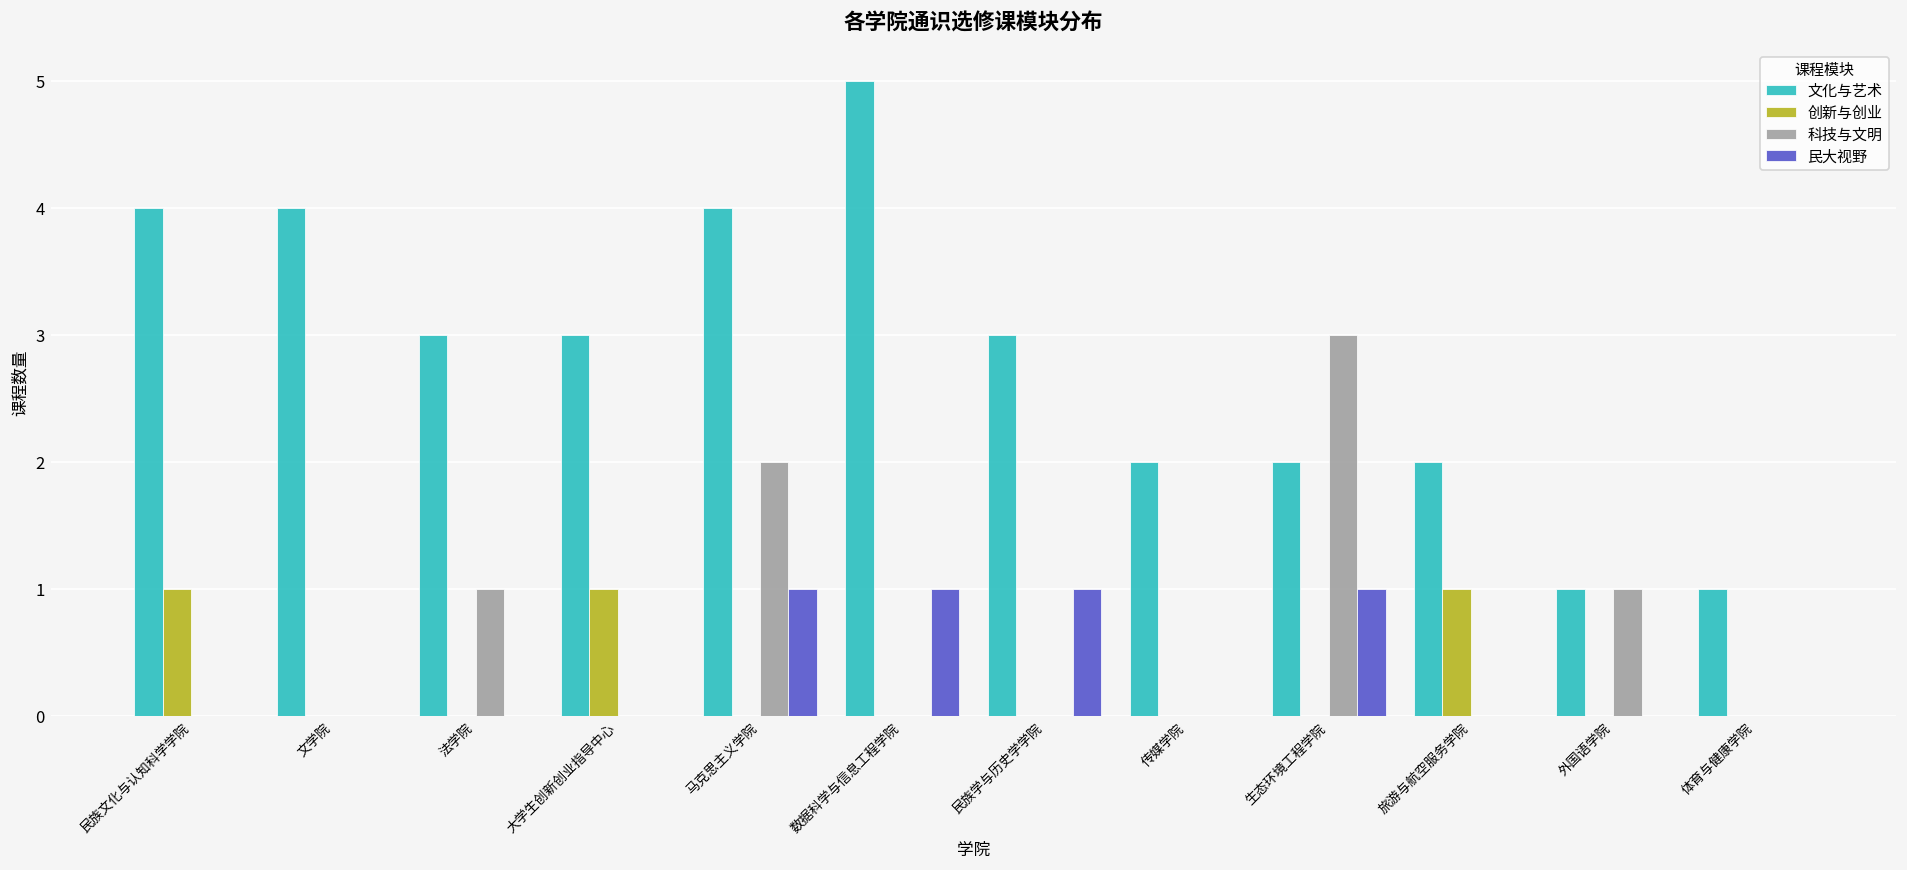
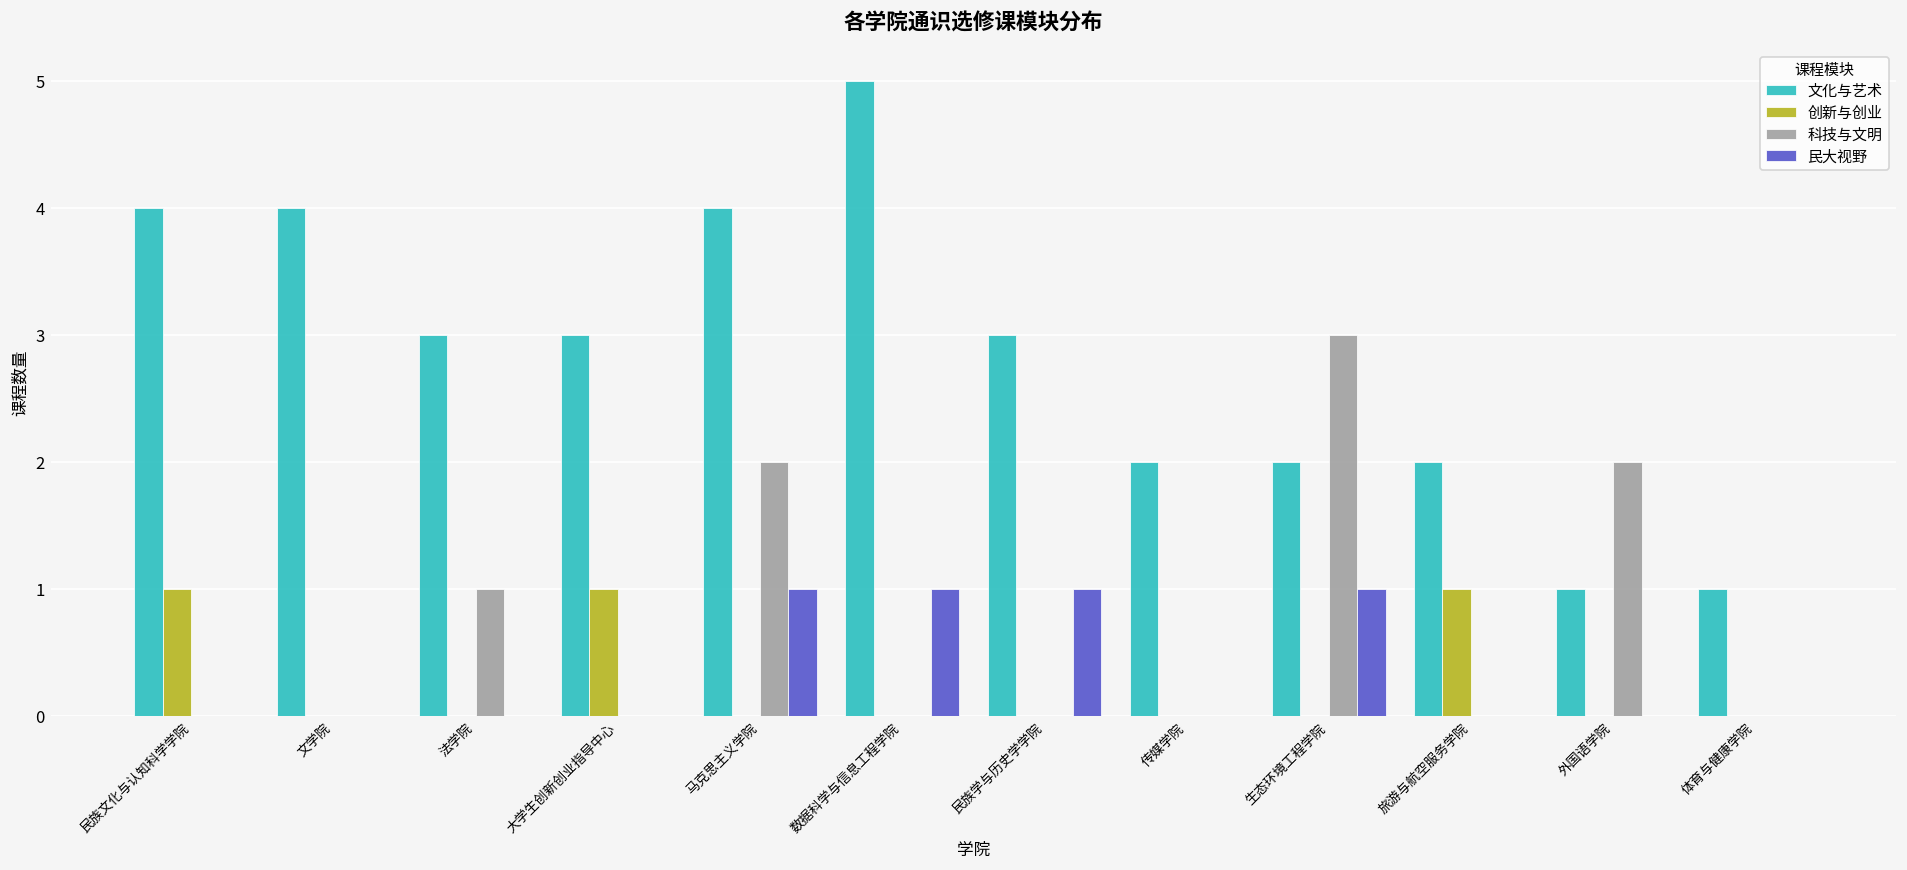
  {
    "文化与艺术": {
      "民族文化与认知科学学院": 4,
      "文学院": 4,
      "法学院": 3,
      "大学生创新创业指导中心": 3,
      "马克思主义学院": 4,
      "数据科学与信息工程学院": 5,
      "民族学与历史学学院": 3,
      "传媒学院": 2,
      "生态环境工程学院": 2,
      "旅游与航空服务学院": 2,
      "外国语学院": 1,
      "体育与健康学院": 1
    },
    "创新与创业": {
      "民族文化与认知科学学院": 1,
      "文学院": 0,
      "法学院": 0,
      "大学生创新创业指导中心": 1,
      "马克思主义学院": 0,
      "数据科学与信息工程学院": 0,
      "民族学与历史学学院": 0,
      "传媒学院": 0,
      "生态环境工程学院": 0,
      "旅游与航空服务学院": 1,
      "外国语学院": 0,
      "体育与健康学院": 0
    },
    "科技与文明": {
      "民族文化与认知科学学院": 0,
      "文学院": 0,
      "法学院": 1,
      "大学生创新创业指导中心": 0,
      "马克思主义学院": 2,
      "数据科学与信息工程学院": 0,
      "民族学与历史学学院": 0,
      "传媒学院": 0,
      "生态环境工程学院": 3,
      "旅游与航空服务学院": 0,
-     "外国语学院": 1,
+     "外国语学院": 2,
      "体育与健康学院": 0
    },
    "民大视野": {
      "民族文化与认知科学学院": 0,
      "文学院": 0,
      "法学院": 0,
      "大学生创新创业指导中心": 0,
      "马克思主义学院": 1,
      "数据科学与信息工程学院": 1,
      "民族学与历史学学院": 1,
      "传媒学院": 0,
      "生态环境工程学院": 1,
      "旅游与航空服务学院": 0,
      "外国语学院": 0,
      "体育与健康学院": 0
    }
  }
